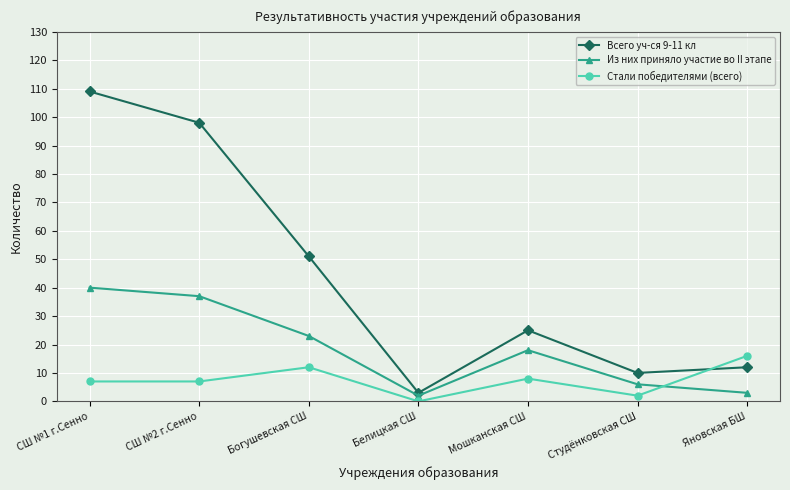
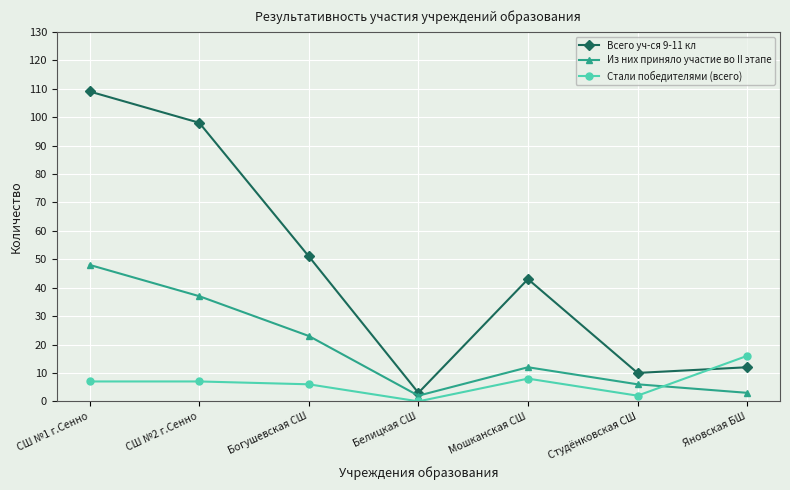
  {
    "Всего уч-ся 9-11 кл": {
      "СШ №1 г.Сенно": 109,
      "СШ №2 г.Сенно": 98,
      "Богушевская СШ": 51,
      "Белицкая СШ": 3,
-     "Мошканская СШ": 25,
+     "Мошканская СШ": 43,
      "Студёнковская СШ": 10,
      "Яновская БШ": 12
    },
    "Из них приняло участие во II этапе": {
-     "СШ №1 г.Сенно": 40,
+     "СШ №1 г.Сенно": 48,
      "СШ №2 г.Сенно": 37,
      "Богушевская СШ": 23,
      "Белицкая СШ": 2,
-     "Мошканская СШ": 18,
+     "Мошканская СШ": 12,
      "Студёнковская СШ": 6,
      "Яновская БШ": 3
    },
    "Стали победителями (всего)": {
      "СШ №1 г.Сенно": 7,
      "СШ №2 г.Сенно": 7,
-     "Богушевская СШ": 12,
+     "Богушевская СШ": 6,
      "Белицкая СШ": 0,
      "Мошканская СШ": 8,
      "Студёнковская СШ": 2,
      "Яновская БШ": 16
    }
  }
